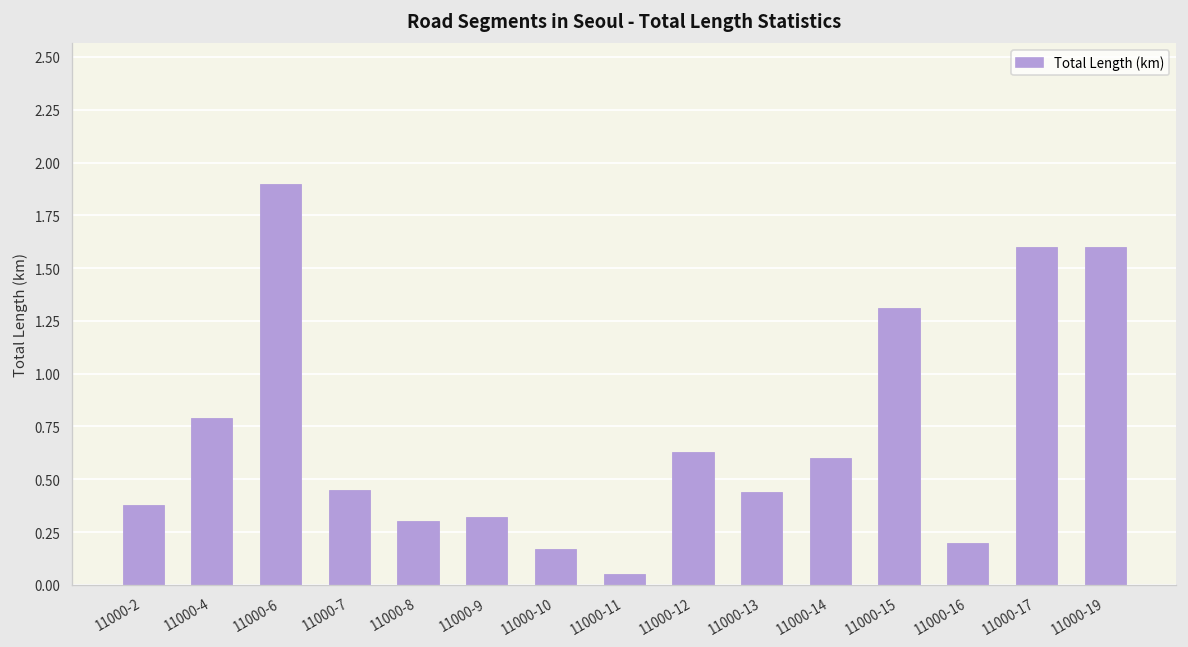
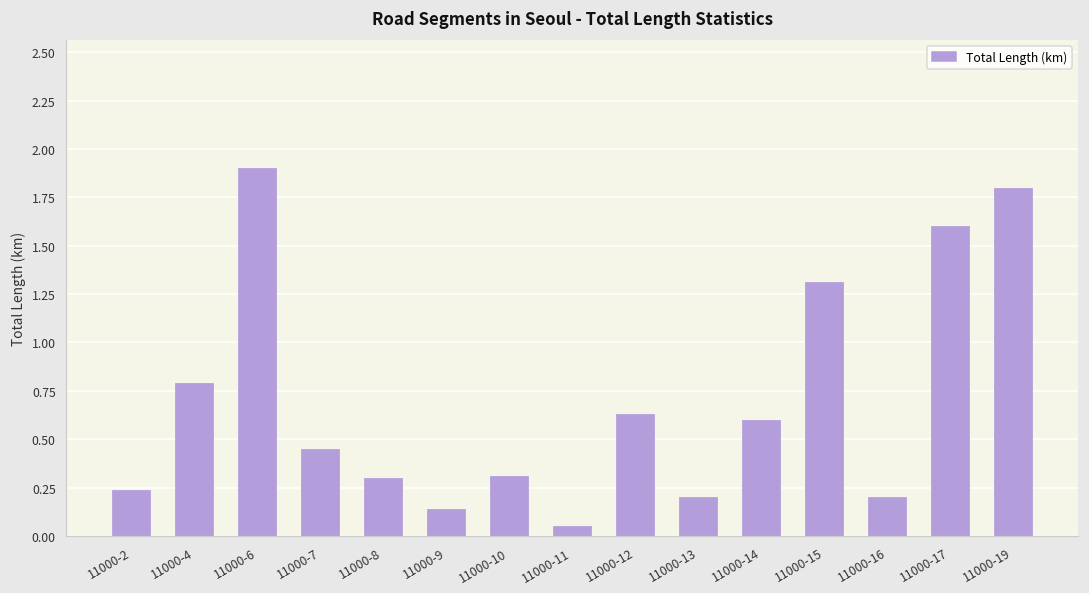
  {
-   "11000-2": 0.38,
+   "11000-2": 0.24,
    "11000-4": 0.79,
    "11000-6": 1.90,
    "11000-7": 0.45,
    "11000-8": 0.30,
-   "11000-9": 0.32,
-   "11000-10": 0.17,
+   "11000-9": 0.14,
+   "11000-10": 0.31,
    "11000-11": 0.05,
    "11000-12": 0.63,
-   "11000-13": 0.44,
+   "11000-13": 0.20,
    "11000-14": 0.60,
    "11000-15": 1.31,
    "11000-16": 0.20,
    "11000-17": 1.60,
-   "11000-19": 1.6
+   "11000-19": 1.8
  }
